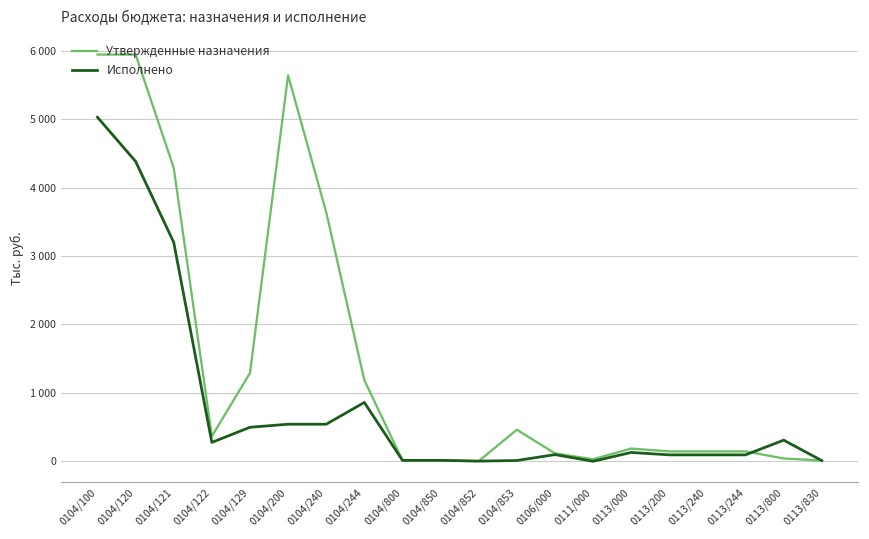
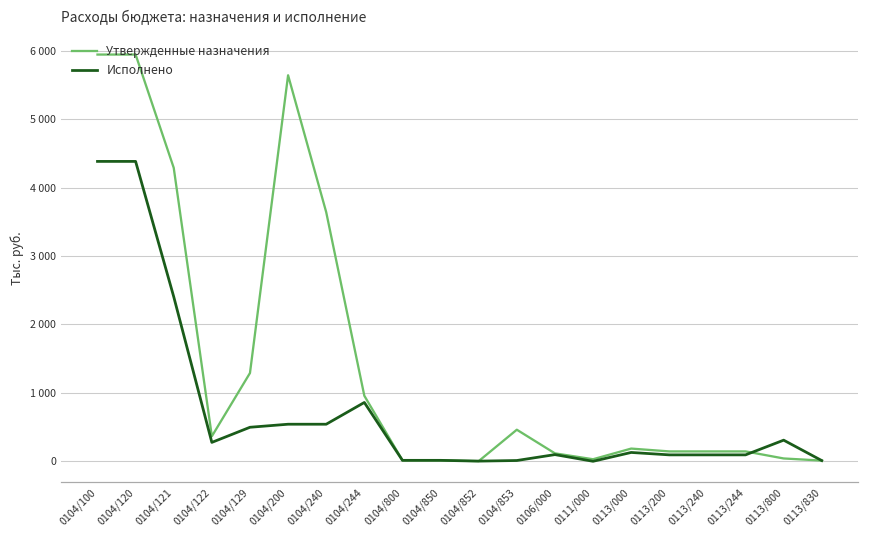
  {
    "Утвержденные назначения": {
      "0104/100": 5900,
      "0104/120": 5900,
      "0104/121": 4300,
      "0104/122": 400,
      "0104/129": 1300,
      "0104/200": 5600,
      "0104/240": 3600,
-     "0104/244": 1200,
+     "0104/244": 1000,
      "0104/853": 500,
      "0113/000": 200,
      "0113/200": 100,
      "0113/240": 100,
      "0113/244": 100,
      "0113/800": 0
    },
    "Исполнено": {
-     "0104/100": 5000,
+     "0104/100": 4400,
      "0104/120": 4400,
-     "0104/121": 3200,
+     "0104/121": 2400,
      "0104/122": 300,
      "0104/129": 500,
      "0104/200": 500,
      "0104/240": 500,
      "0104/244": 900,
      "0104/853": 0,
      "0113/000": 100,
      "0113/200": 100,
      "0113/240": 100,
      "0113/244": 100,
      "0113/800": 300
    }
  }
